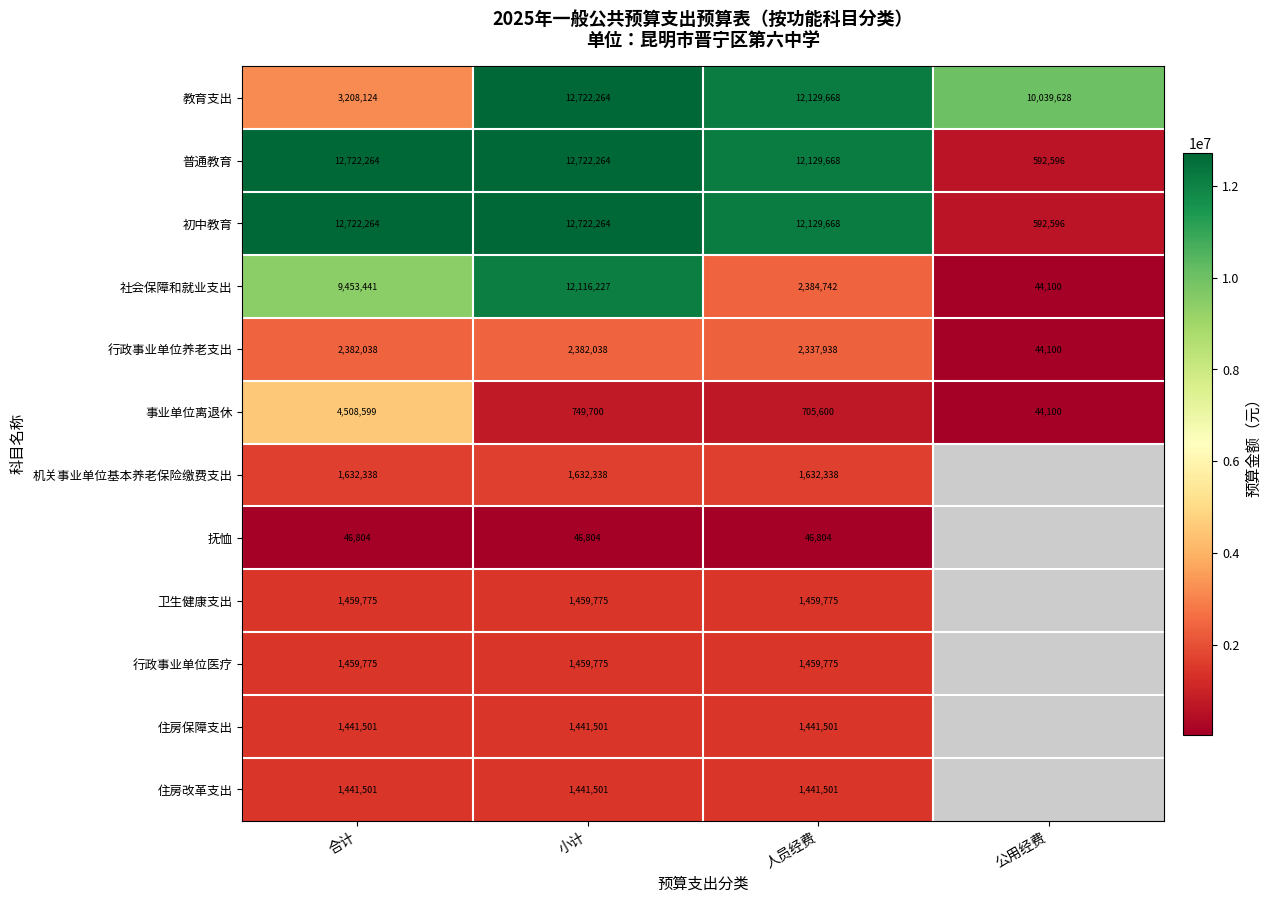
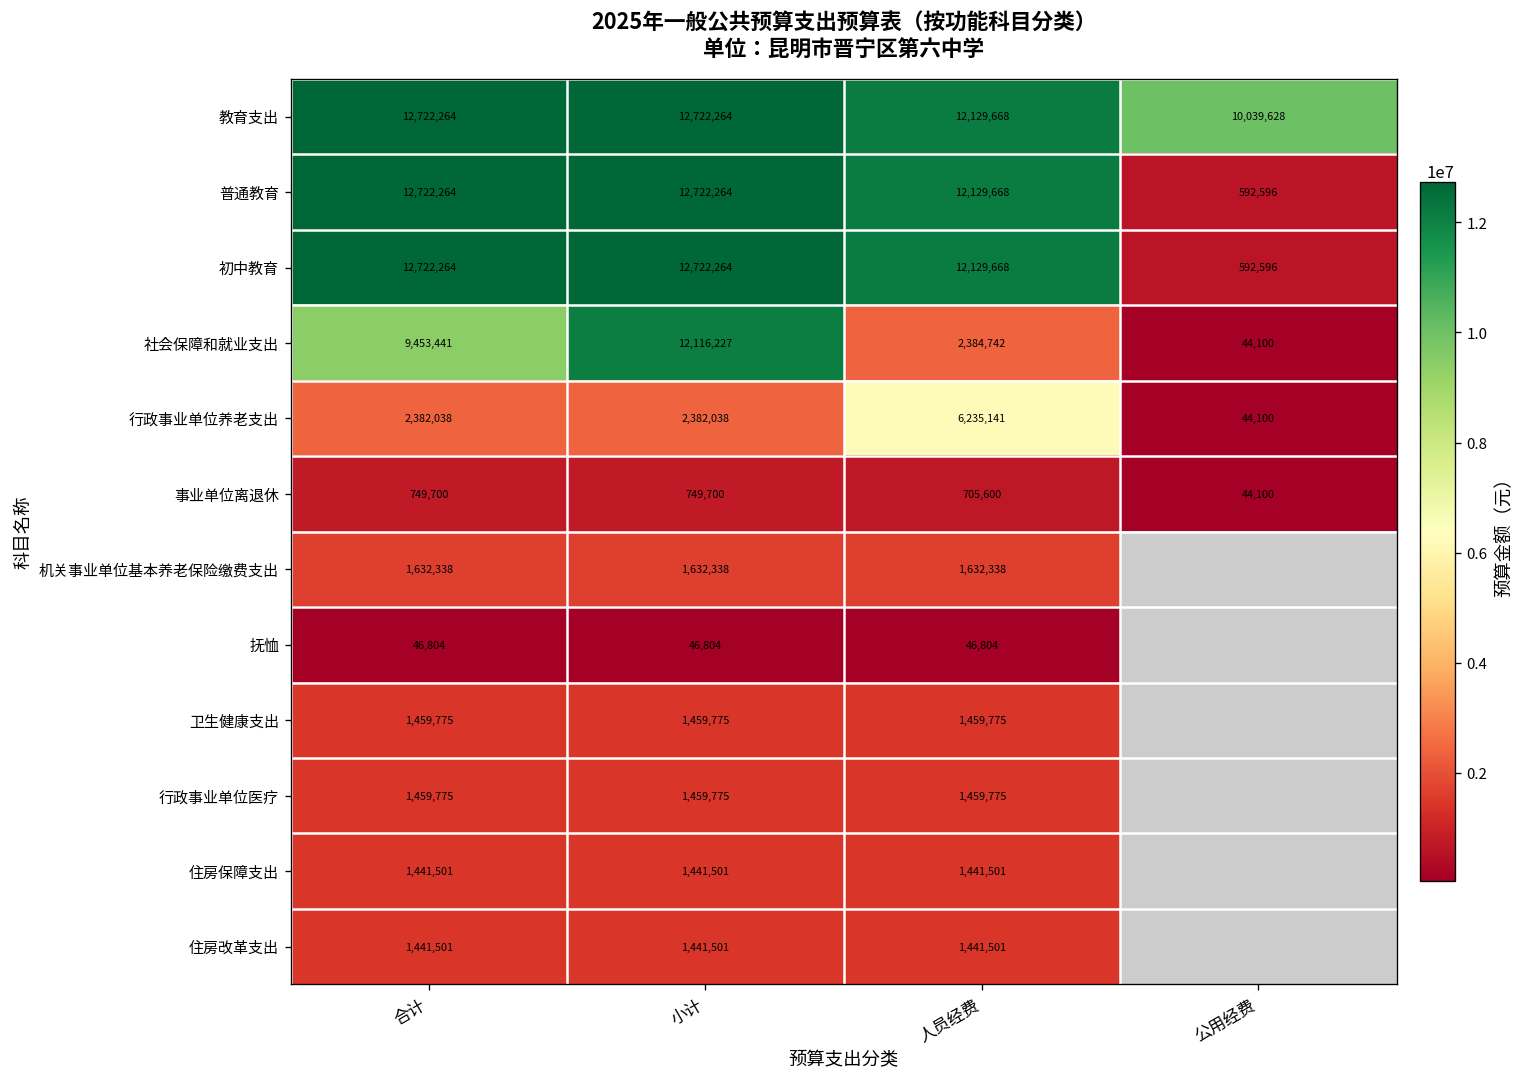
  {
    "教育支出": {
-     "合计": "3,208,124",
+     "合计": "12,722,264",
      "小计": "12,722,264",
      "人员经费": "12,129,668",
      "公用经费": "10,039,628"
    },
    "普通教育": {
      "合计": "12,722,264",
      "小计": "12,722,264",
      "人员经费": "12,129,668",
      "公用经费": "592,596"
    },
    "初中教育": {
      "合计": "12,722,264",
      "小计": "12,722,264",
      "人员经费": "12,129,668",
      "公用经费": "592,596"
    },
    "社会保障和就业支出": {
      "合计": "9,453,441",
      "小计": "12,116,227",
      "人员经费": "2,384,742",
      "公用经费": "44,100"
    },
    "行政事业单位养老支出": {
      "合计": "2,382,038",
      "小计": "2,382,038",
-     "人员经费": "2,337,938",
+     "人员经费": "6,235,141",
      "公用经费": "44,100"
    },
    "事业单位离退休": {
-     "合计": "4,508,599",
+     "合计": "749,700",
      "小计": "749,700",
      "人员经费": "705,600",
      "公用经费": "44,100"
    },
    "机关事业单位基本养老保险缴费支出": {
      "合计": "1,632,338",
      "小计": "1,632,338",
      "人员经费": "1,632,338"
    },
    "抚恤": {
      "合计": "46,804",
      "小计": "46,804",
      "人员经费": "46,804"
    },
    "卫生健康支出": {
      "合计": "1,459,775",
      "小计": "1,459,775",
      "人员经费": "1,459,775"
    },
    "行政事业单位医疗": {
      "合计": "1,459,775",
      "小计": "1,459,775",
      "人员经费": "1,459,775"
    },
    "住房保障支出": {
      "合计": "1,441,501",
      "小计": "1,441,501",
      "人员经费": "1,441,501"
    },
    "住房改革支出": {
      "合计": "1,441,501",
      "小计": "1,441,501",
      "人员经费": "1,441,501"
    }
  }
